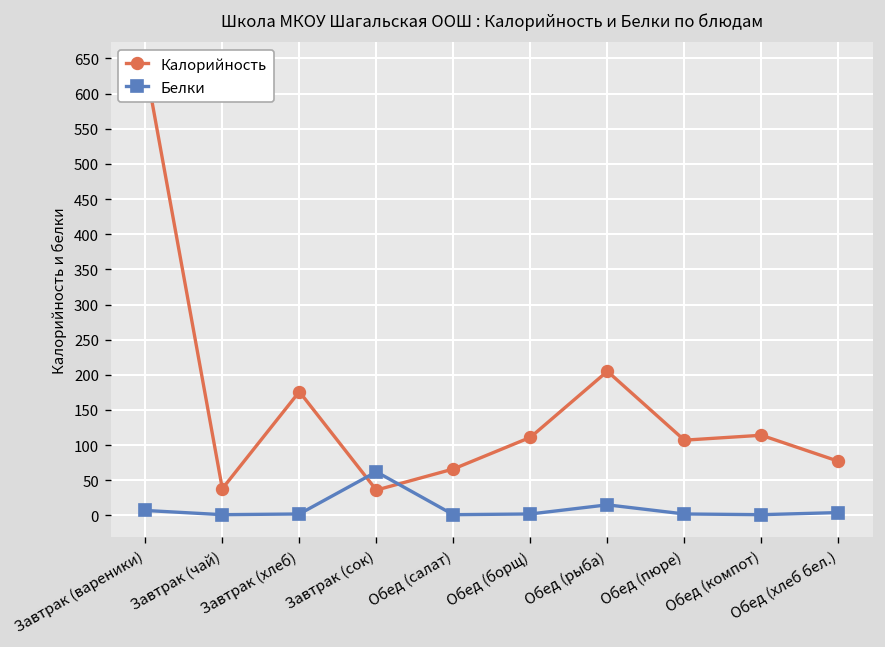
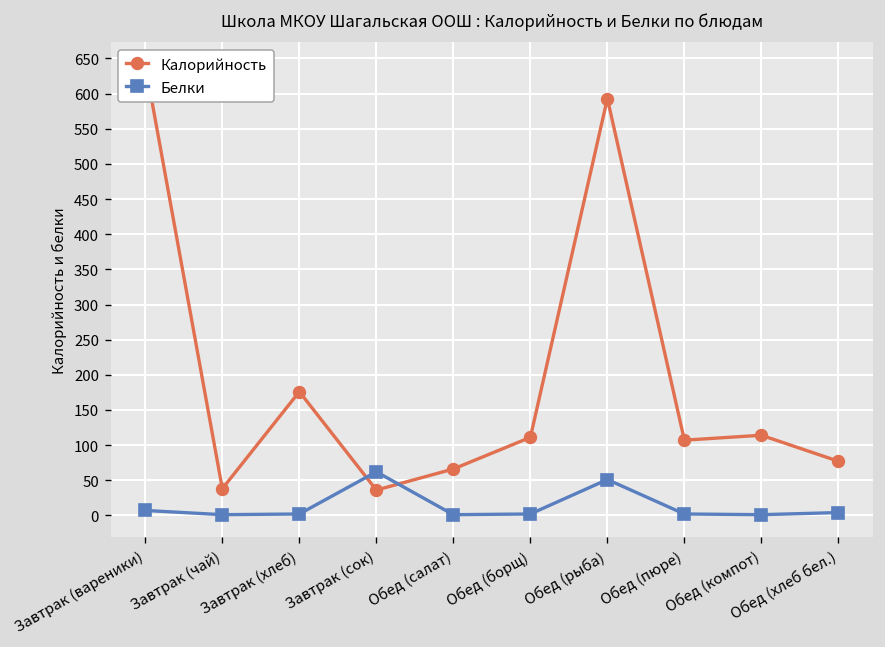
  {
    "Калорийность": {
      "Завтрак (чай)": 40,
      "Завтрак (хлеб)": 180,
      "Завтрак (сок)": 40,
      "Обед (салат)": 70,
      "Обед (борщ)": 110,
-     "Обед (рыба)": 210,
+     "Обед (рыба)": 590,
      "Обед (пюре)": 110,
      "Обед (компот)": 110,
      "Обед (хлеб бел.)": 80
    },
    "Белки": {
      "Завтрак (вареники)": 10,
      "Завтрак (чай)": 0,
      "Завтрак (хлеб)": 0,
      "Завтрак (сок)": 60,
      "Обед (салат)": 0,
      "Обед (борщ)": 0,
-     "Обед (рыба)": 20,
+     "Обед (рыба)": 50,
      "Обед (пюре)": 0,
      "Обед (компот)": 0,
      "Обед (хлеб бел.)": 0
    }
  }
